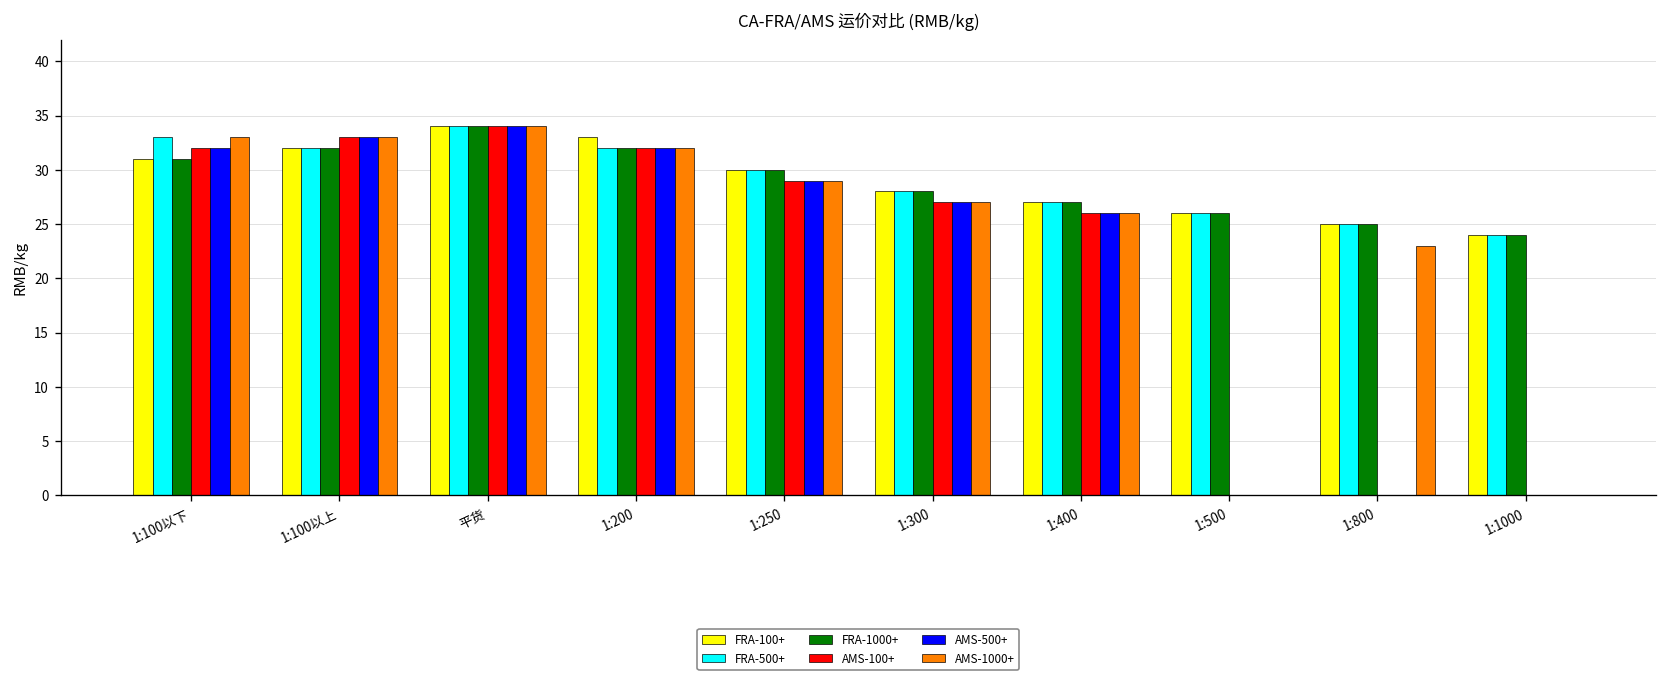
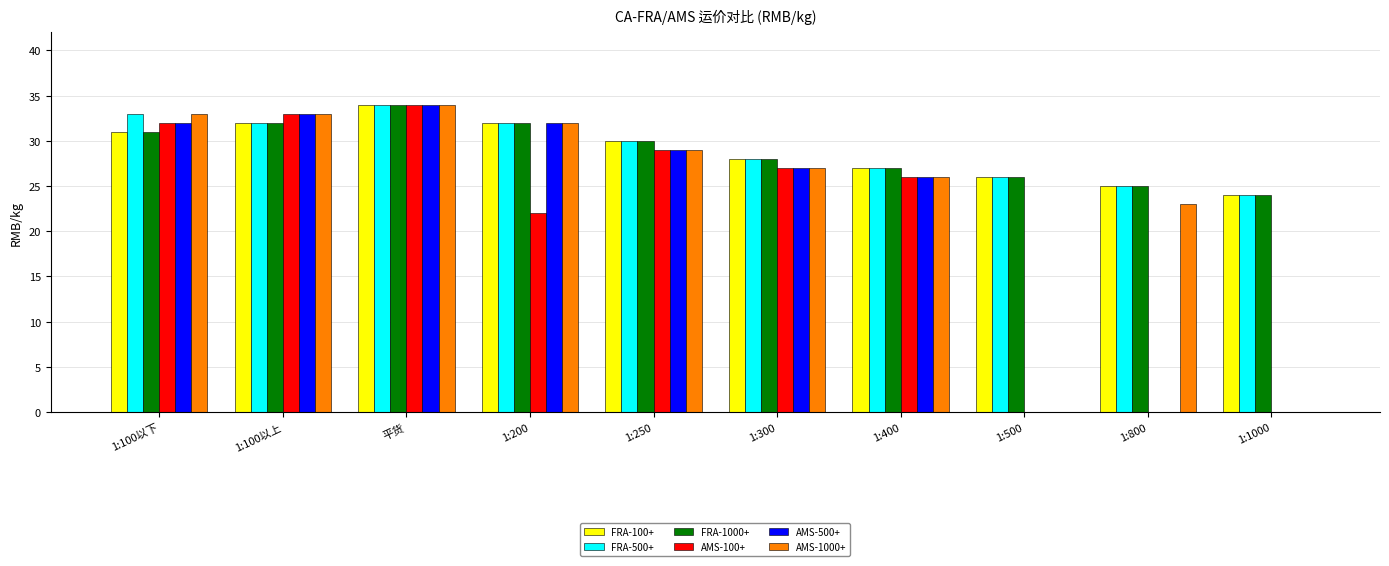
  {
    "FRA-100+": {
      "1:100以下": 31,
      "1:100以上": 32,
      "平货": 34,
-     "1:200": 33,
+     "1:200": 32,
      "1:250": 30,
      "1:300": 28,
      "1:400": 27,
      "1:500": 26,
      "1:800": 25,
      "1:1000": 24
    },
    "FRA-500+": {
      "1:100以下": 33,
      "1:100以上": 32,
      "平货": 34,
      "1:200": 32,
      "1:250": 30,
      "1:300": 28,
      "1:400": 27,
      "1:500": 26,
      "1:800": 25,
      "1:1000": 24
    },
    "FRA-1000+": {
      "1:100以下": 31,
      "1:100以上": 32,
      "平货": 34,
      "1:200": 32,
      "1:250": 30,
      "1:300": 28,
      "1:400": 27,
      "1:500": 26,
      "1:800": 25,
      "1:1000": 24
    },
    "AMS-100+": {
      "1:100以下": 32,
      "1:100以上": 33,
      "平货": 34,
-     "1:200": 32,
+     "1:200": 22,
      "1:250": 29,
      "1:300": 27,
      "1:400": 26,
      "1:500": 0,
      "1:800": 0,
      "1:1000": 0
    },
    "AMS-500+": {
      "1:100以下": 32,
      "1:100以上": 33,
      "平货": 34,
      "1:200": 32,
      "1:250": 29,
      "1:300": 27,
      "1:400": 26,
      "1:500": 0,
      "1:800": 0,
      "1:1000": 0
    },
    "AMS-1000+": {
      "1:100以下": 33,
      "1:100以上": 33,
      "平货": 34,
      "1:200": 32,
      "1:250": 29,
      "1:300": 27,
      "1:400": 26,
      "1:500": 0,
      "1:800": 23,
      "1:1000": 0
    }
  }
